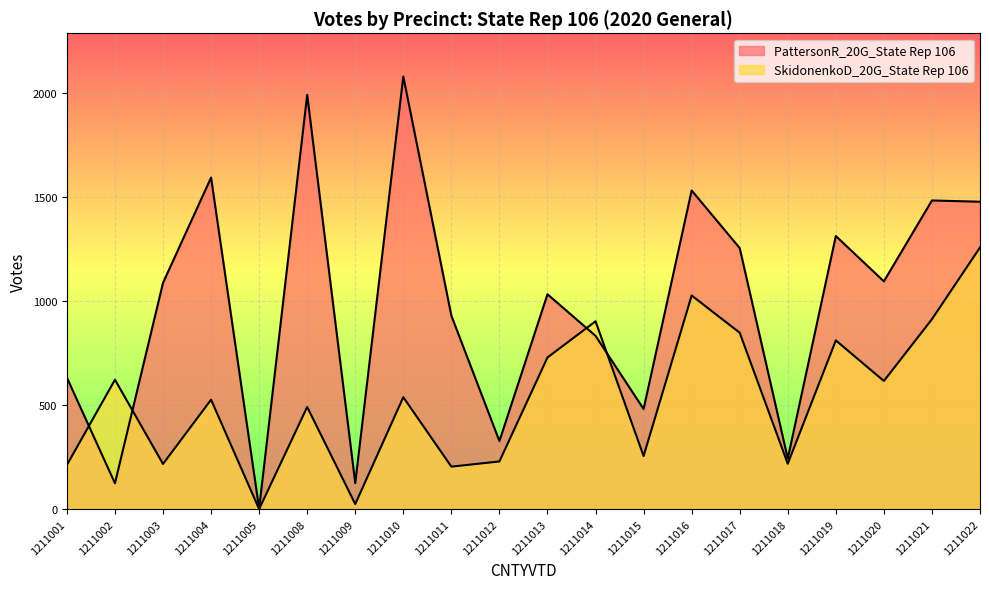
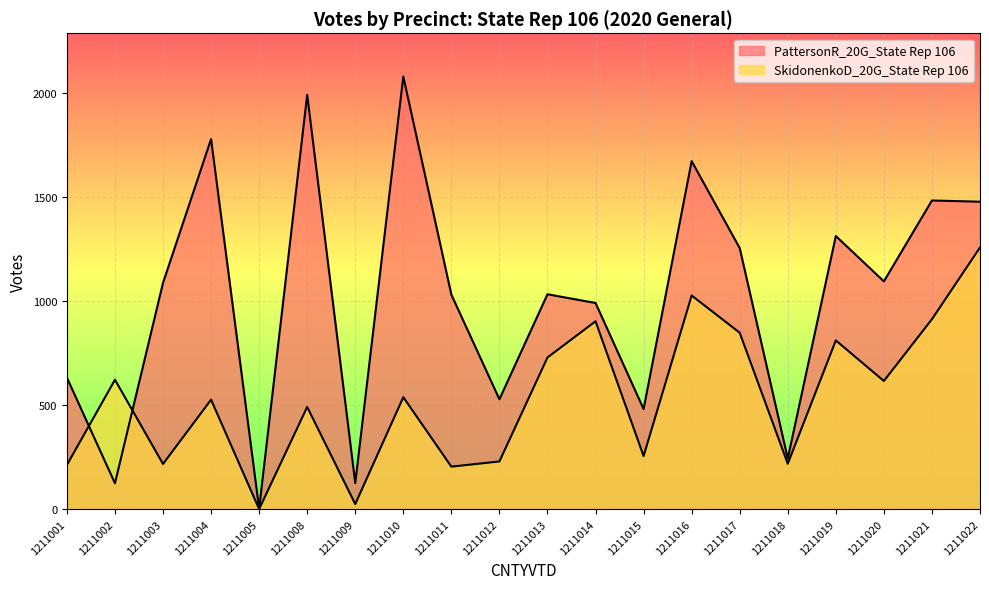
  {
    "PattersonR_20G_State Rep 106": {
      "1211001": 630,
      "1211002": 120,
      "1211003": 1090,
-     "1211004": 1590,
+     "1211004": 1780,
      "1211008": 1990,
      "1211009": 130,
      "1211010": 2080,
-     "1211011": 930,
-     "1211012": 330,
+     "1211011": 1030,
+     "1211012": 530,
      "1211013": 1030,
-     "1211014": 830,
+     "1211014": 990,
      "1211015": 480,
-     "1211016": 1530,
+     "1211016": 1670,
      "1211017": 1260,
      "1211018": 240,
      "1211019": 1310,
      "1211020": 1100,
      "1211021": 1480,
      "1211022": 1480
    },
    "SkidonenkoD_20G_State Rep 106": {
      "1211001": 210,
      "1211002": 620,
      "1211003": 220,
      "1211004": 530,
      "1211008": 490,
      "1211009": 20,
      "1211010": 540,
      "1211011": 200,
      "1211012": 230,
      "1211013": 730,
      "1211014": 900,
      "1211015": 260,
      "1211016": 1030,
      "1211017": 850,
      "1211018": 220,
      "1211019": 810,
      "1211020": 620,
      "1211021": 910,
      "1211022": 1260
    }
  }
